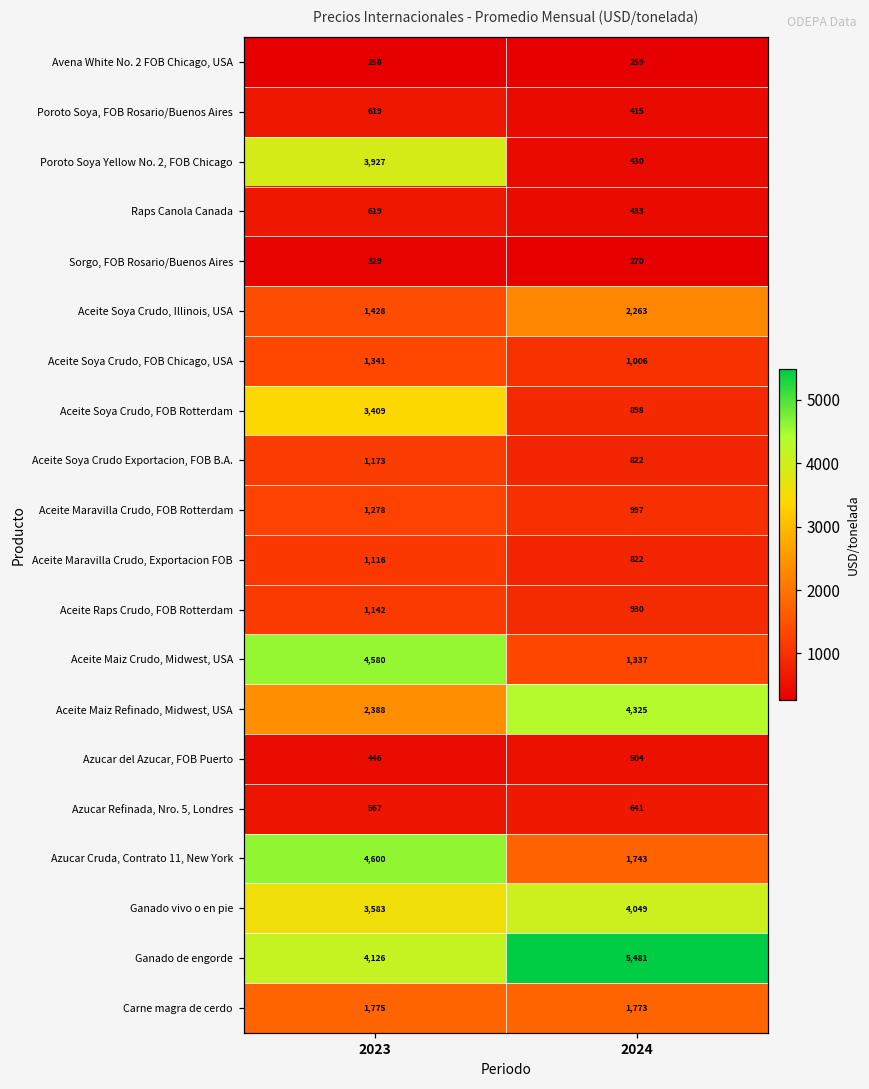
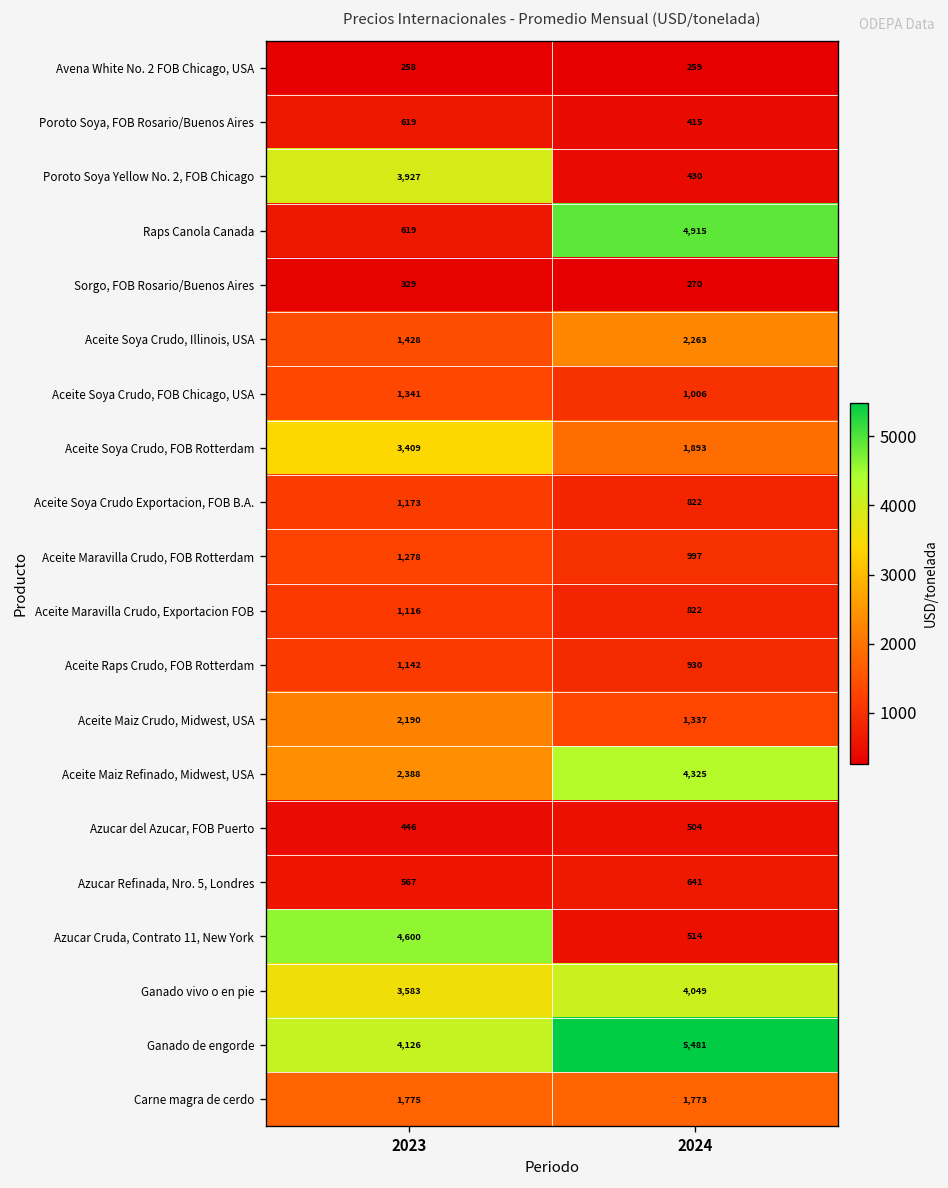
  {
    "Avena White No. 2 FOB Chicago, USA": {
      "2023": "258",
      "2024": "259"
    },
    "Poroto Soya, FOB Rosario/Buenos Aires": {
      "2023": "619",
      "2024": "415"
    },
    "Poroto Soya Yellow No. 2, FOB Chicago": {
      "2023": "3,927",
      "2024": "430"
    },
    "Raps Canola Canada": {
      "2023": "619",
-     "2024": "433"
+     "2024": "4,915"
    },
    "Sorgo, FOB Rosario/Buenos Aires": {
      "2023": "329",
      "2024": "270"
    },
    "Aceite Soya Crudo, Illinois, USA": {
      "2023": "1,428",
      "2024": "2,263"
    },
    "Aceite Soya Crudo, FOB Chicago, USA": {
      "2023": "1,341",
      "2024": "1,006"
    },
    "Aceite Soya Crudo, FOB Rotterdam": {
      "2023": "3,409",
-     "2024": "898"
+     "2024": "1,893"
    },
    "Aceite Soya Crudo Exportacion, FOB B.A.": {
      "2023": "1,173",
      "2024": "822"
    },
    "Aceite Maravilla Crudo, FOB Rotterdam": {
      "2023": "1,278",
      "2024": "997"
    },
    "Aceite Maravilla Crudo, Exportacion FOB": {
      "2023": "1,116",
      "2024": "822"
    },
    "Aceite Raps Crudo, FOB Rotterdam": {
      "2023": "1,142",
      "2024": "930"
    },
    "Aceite Maiz Crudo, Midwest, USA": {
-     "2023": "4,580",
+     "2023": "2,190",
      "2024": "1,337"
    },
    "Aceite Maiz Refinado, Midwest, USA": {
      "2023": "2,388",
      "2024": "4,325"
    },
    "Azucar del Azucar, FOB Puerto": {
      "2023": "446",
      "2024": "504"
    },
    "Azucar Refinada, Nro. 5, Londres": {
      "2023": "567",
      "2024": "641"
    },
    "Azucar Cruda, Contrato 11, New York": {
      "2023": "4,600",
-     "2024": "1,743"
+     "2024": "514"
    },
    "Ganado vivo o en pie": {
      "2023": "3,583",
      "2024": "4,049"
    },
    "Ganado de engorde": {
      "2023": "4,126",
      "2024": "5,481"
    },
    "Carne magra de cerdo": {
      "2023": "1,775",
      "2024": "1,773"
    }
  }
